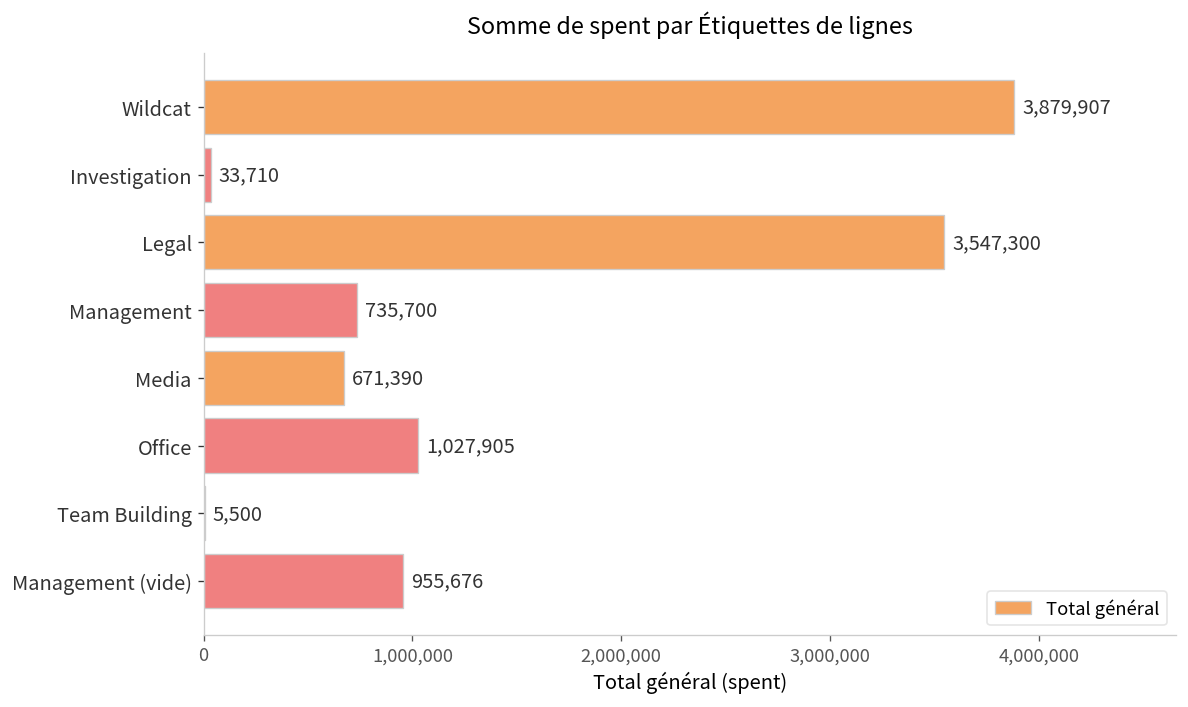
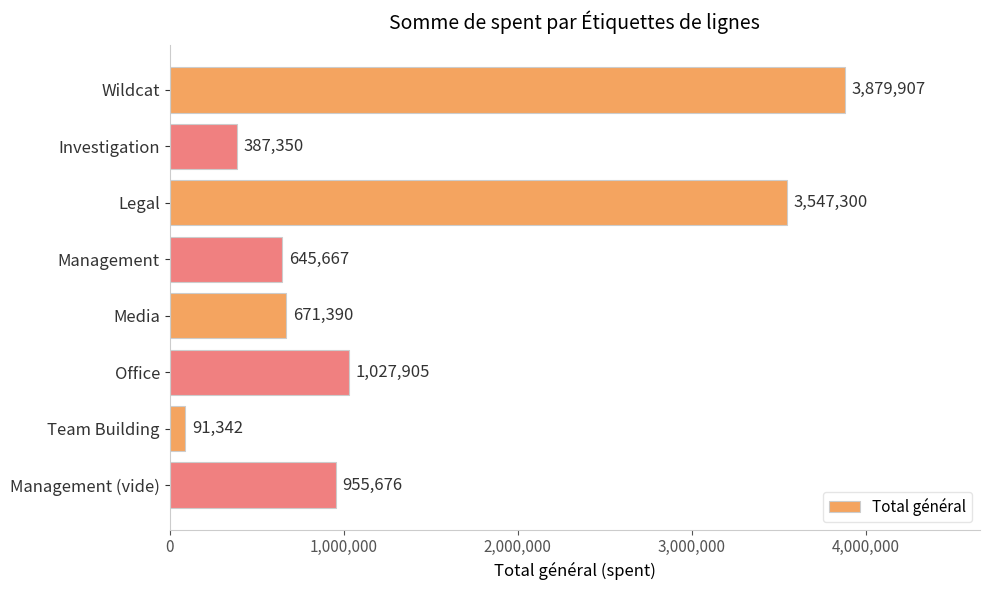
  {
    "Wildcat": "3,879,907",
-   "Investigation": "33,710",
+   "Investigation": "387,350",
    "Legal": "3,547,300",
-   "Management": "735,700",
+   "Management": "645,667",
    "Media": "671,390",
    "Office": "1,027,905",
-   "Team Building": "5,500",
+   "Team Building": "91,342",
    "Management (vide)": "955,676"
  }
